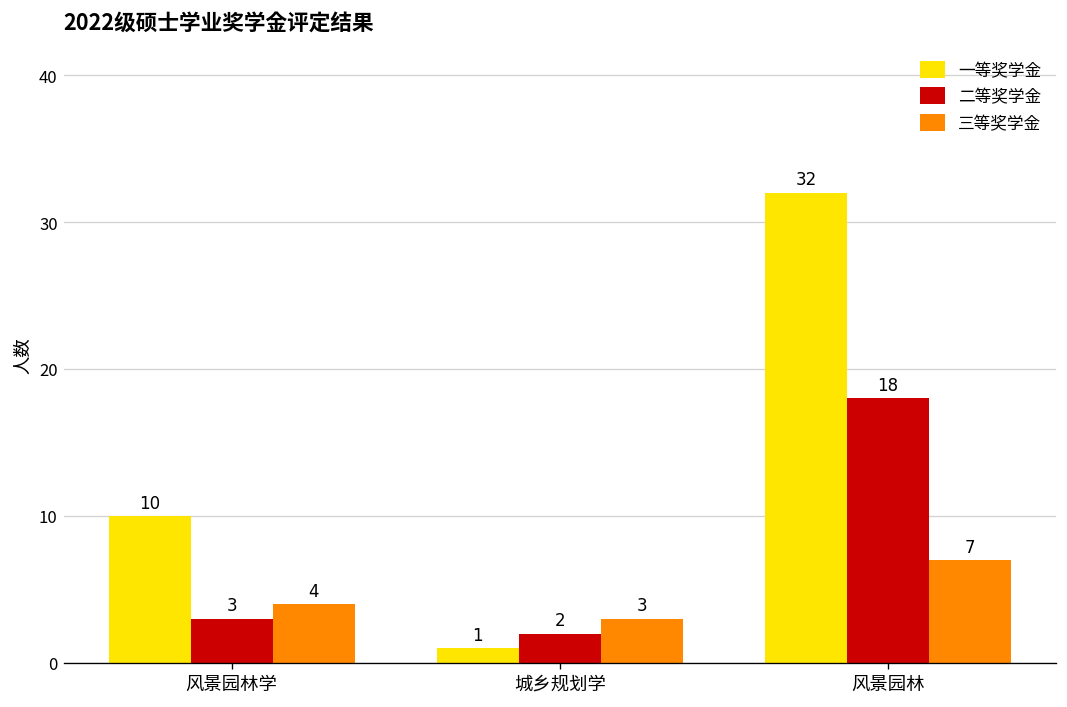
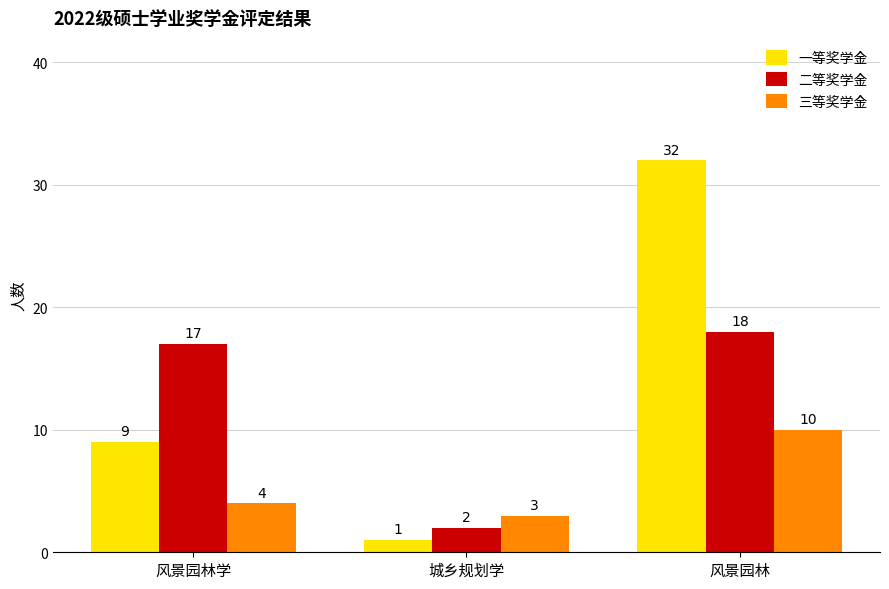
  {
    "一等奖学金": {
-     "风景园林学": 10,
+     "风景园林学": 9,
      "城乡规划学": 1,
      "风景园林": 32
    },
    "二等奖学金": {
-     "风景园林学": 3,
+     "风景园林学": 17,
      "城乡规划学": 2,
      "风景园林": 18
    },
    "三等奖学金": {
      "风景园林学": 4,
      "城乡规划学": 3,
-     "风景园林": 7
+     "风景园林": 10
    }
  }
